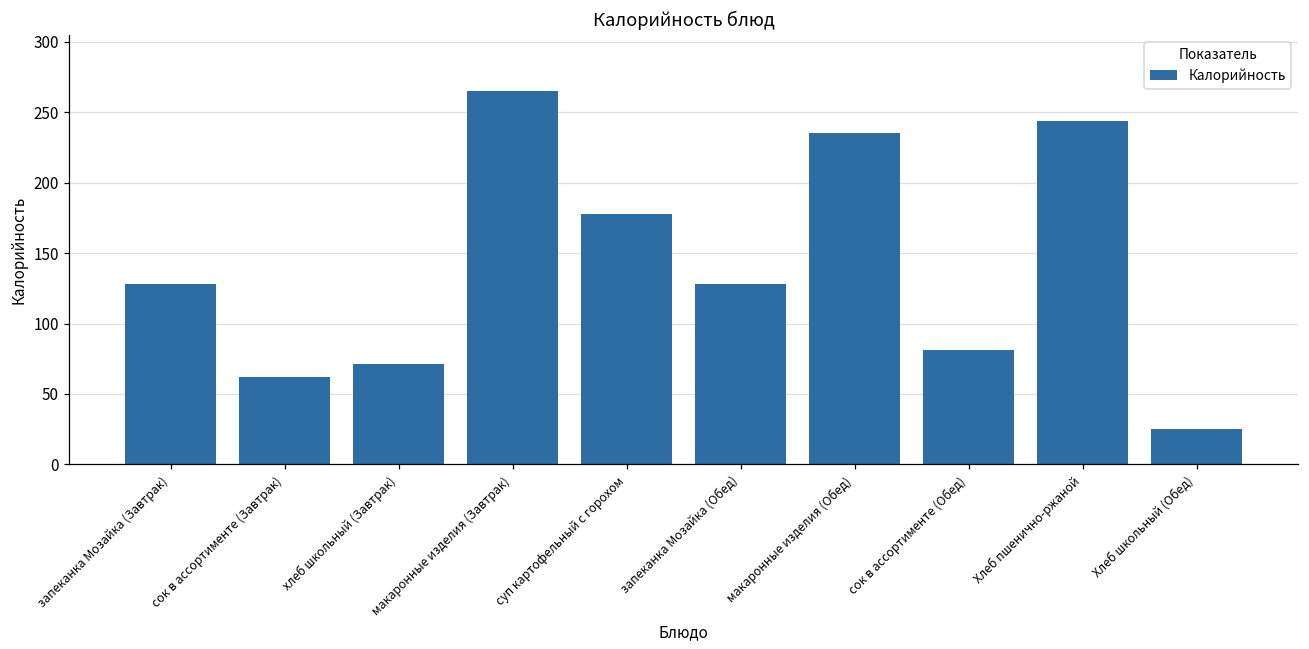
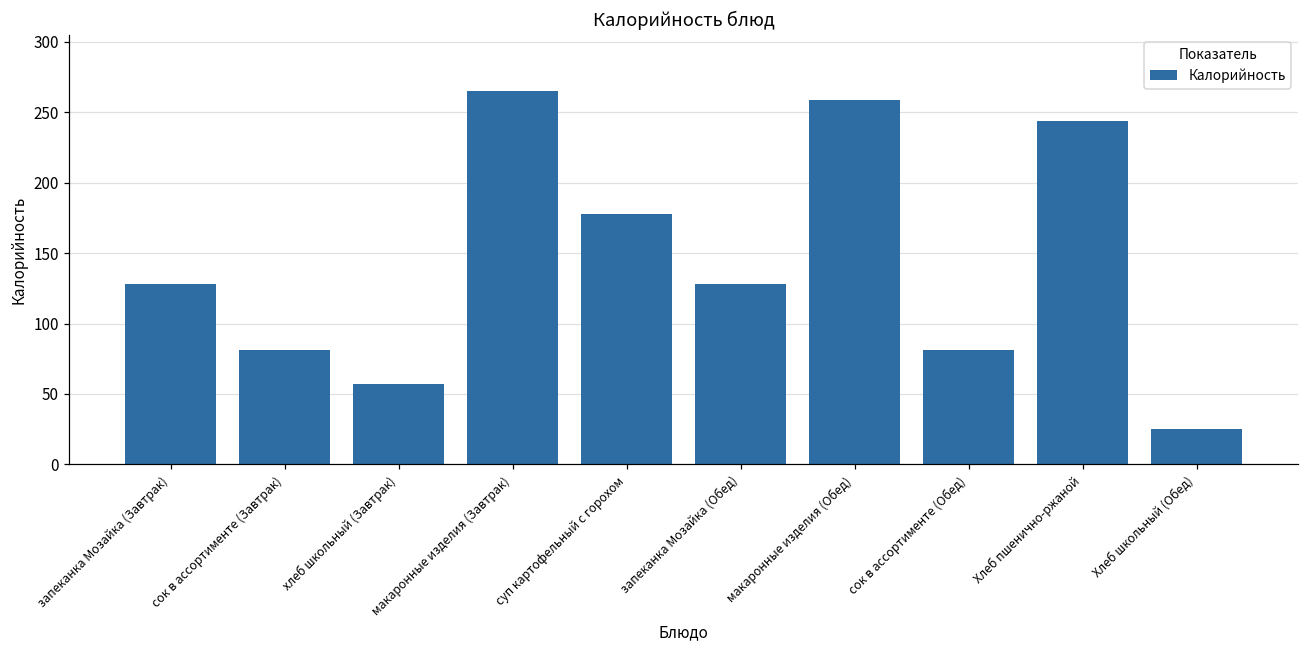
  {
    "запеканка Мозайка (Завтрак)": 128,
-   "сок в ассортименте (Завтрак)": 62,
-   "хлеб школьный (Завтрак)": 71,
+   "сок в ассортименте (Завтрак)": 81,
+   "хлеб школьный (Завтрак)": 57,
    "макаронные изделия (Завтрак)": 265,
    "суп картофельный с горохом": 178,
    "запеканка Мозайка (Обед)": 128,
-   "макаронные изделия (Обед)": 235,
+   "макаронные изделия (Обед)": 259,
    "сок в ассортименте (Обед)": 81,
    "Хлеб пшенично-ржаной": 244,
    "Хлеб школьный (Обед)": 25
  }
